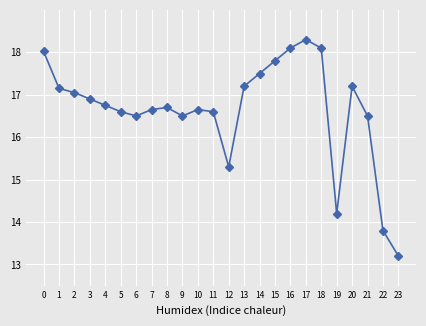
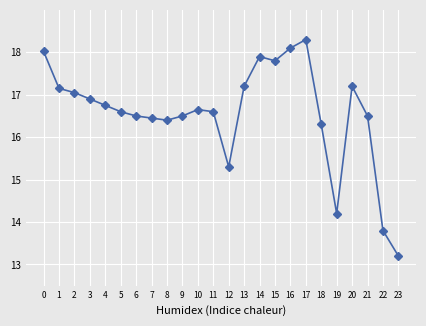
  {
    "0": 18.0,
    "1": 17.2,
    "2": 17.1,
    "3": 16.9,
    "4": 16.8,
    "5": 16.6,
    "6": 16.5,
-   "7": 16.7,
-   "8": 16.7,
+   "7": 16.5,
+   "8": 16.4,
    "9": 16.5,
    "10": 16.7,
    "11": 16.6,
    "12": 15.3,
    "13": 17.2,
-   "14": 17.5,
+   "14": 17.9,
    "15": 17.8,
    "16": 18.1,
    "17": 18.3,
-   "18": 18.1,
+   "18": 16.3,
    "19": 14.2,
    "20": 17.2,
    "21": 16.5,
    "22": 13.8,
    "23": 13.2
  }
